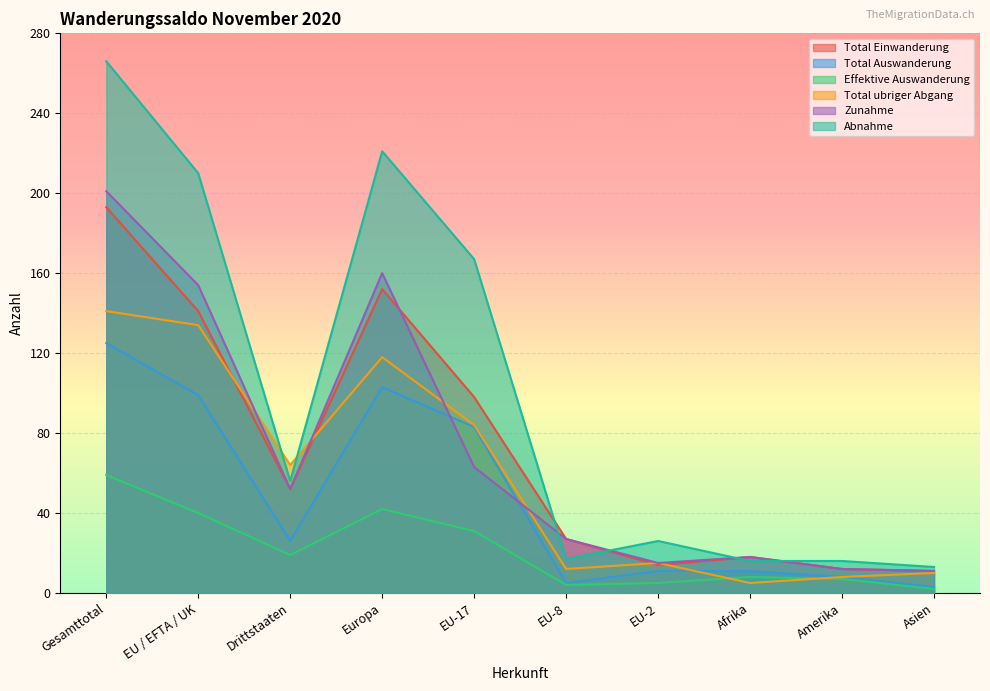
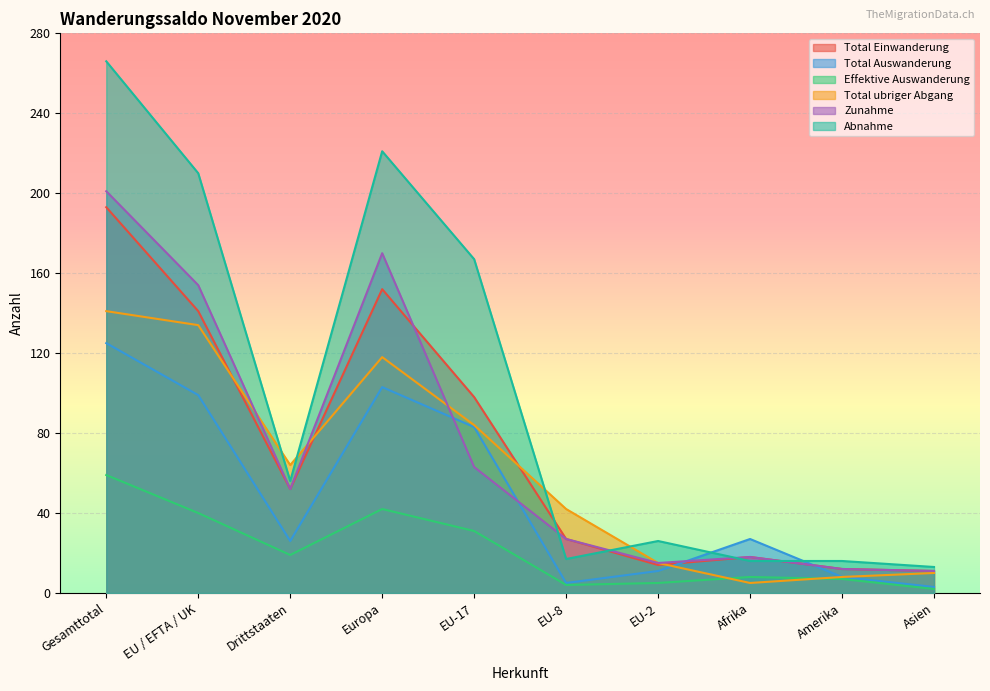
  {
    "Total Einwanderung": {
      "Gesamttotal": 193,
      "EU / EFTA / UK": 141,
      "Europa": 152,
      "EU-17": 98
    },
    "Total Auswanderung": {
      "Gesamttotal": 125,
      "EU / EFTA / UK": 99,
      "Drittstaaten": 26,
      "Europa": 103,
      "EU-2": 11,
-     "Afrika": 11
+     "Afrika": 27
    },
    "Total ubriger Abgang": {
      "Gesamttotal": 141,
      "EU / EFTA / UK": 134,
      "Drittstaaten": 64,
      "Europa": 118,
-     "EU-8": 12,
+     "EU-8": 42,
      "Afrika": 5
    },
    "Zunahme": {
      "Gesamttotal": 201,
      "EU / EFTA / UK": 154,
-     "Europa": 160,
+     "Europa": 170,
      "EU-17": 63
    }
  }
